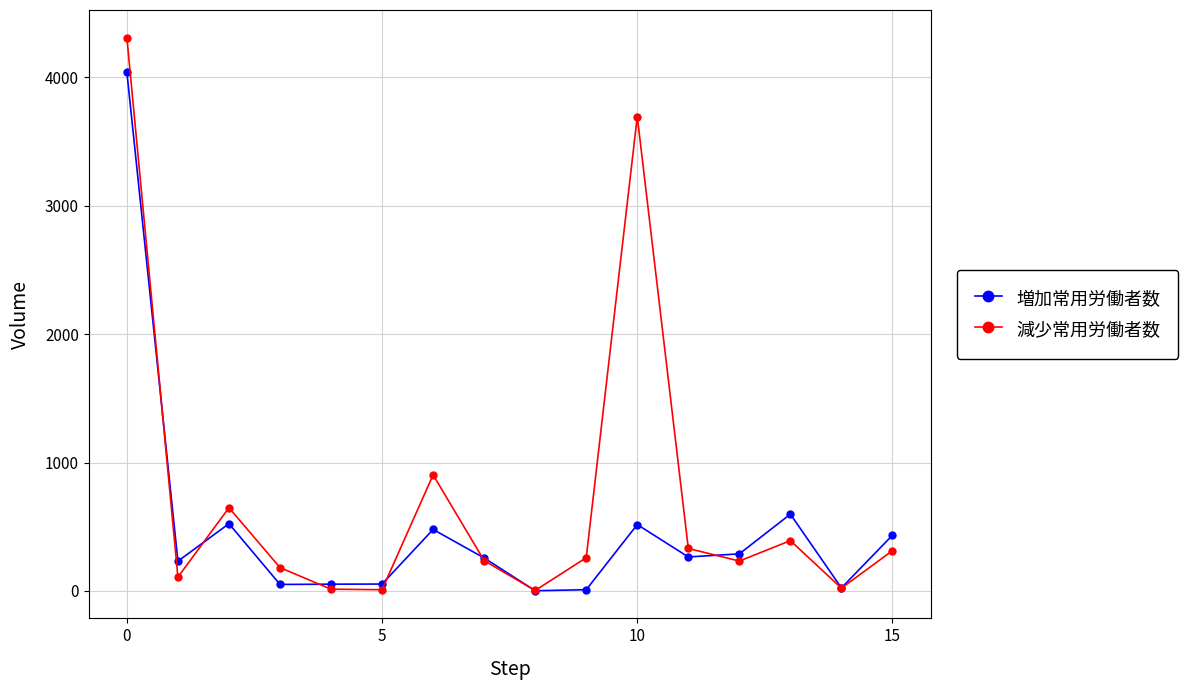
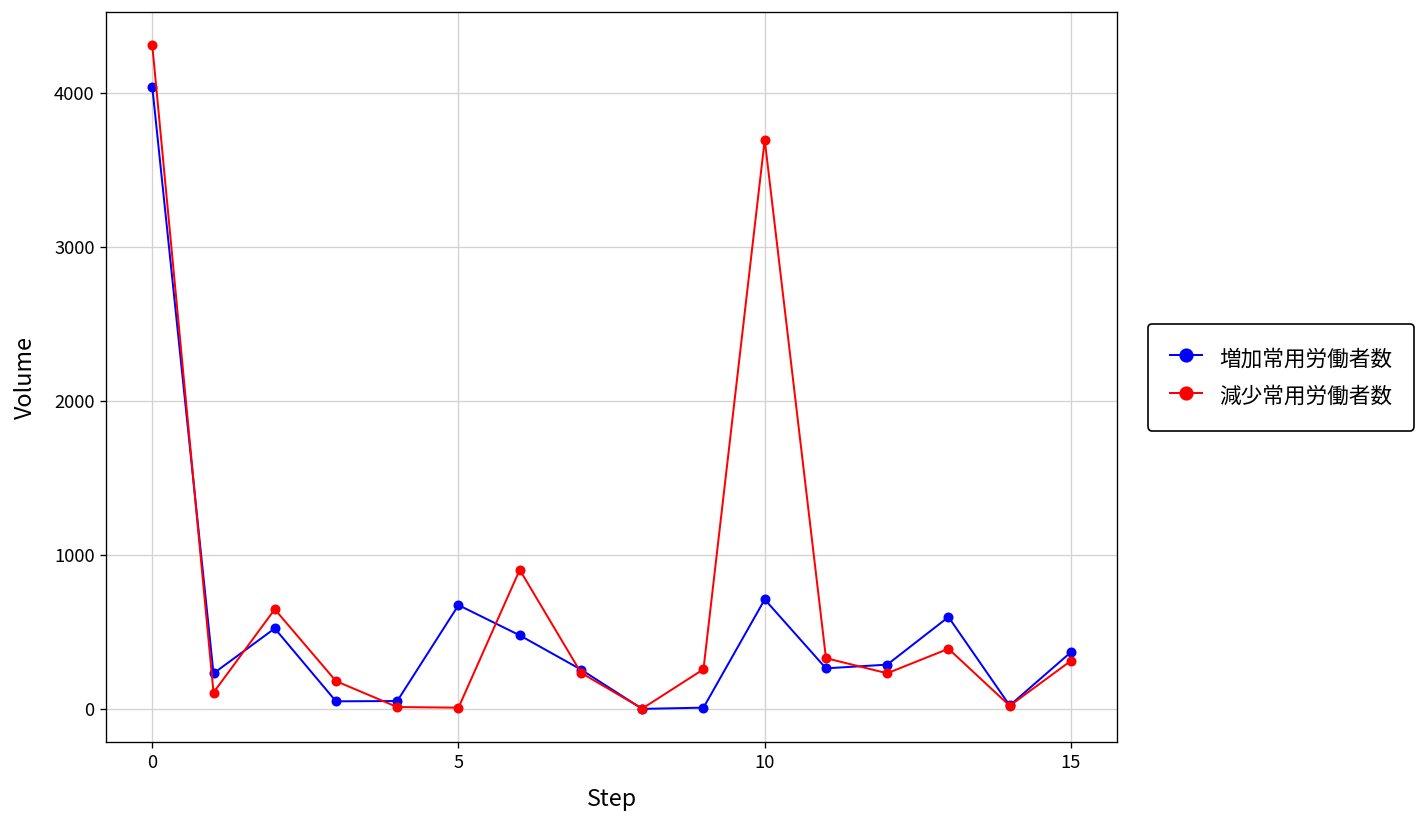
  {
    "増加常用労働者数": {
      "0": 4040,
-     "5": 50,
-     "10": 520,
-     "15": 430
+     "5": 680,
+     "10": 710,
+     "15": 370
    },
    "減少常用労働者数": {
      "0": 4310,
      "5": 10,
      "10": 3690,
      "15": 310
    }
  }
